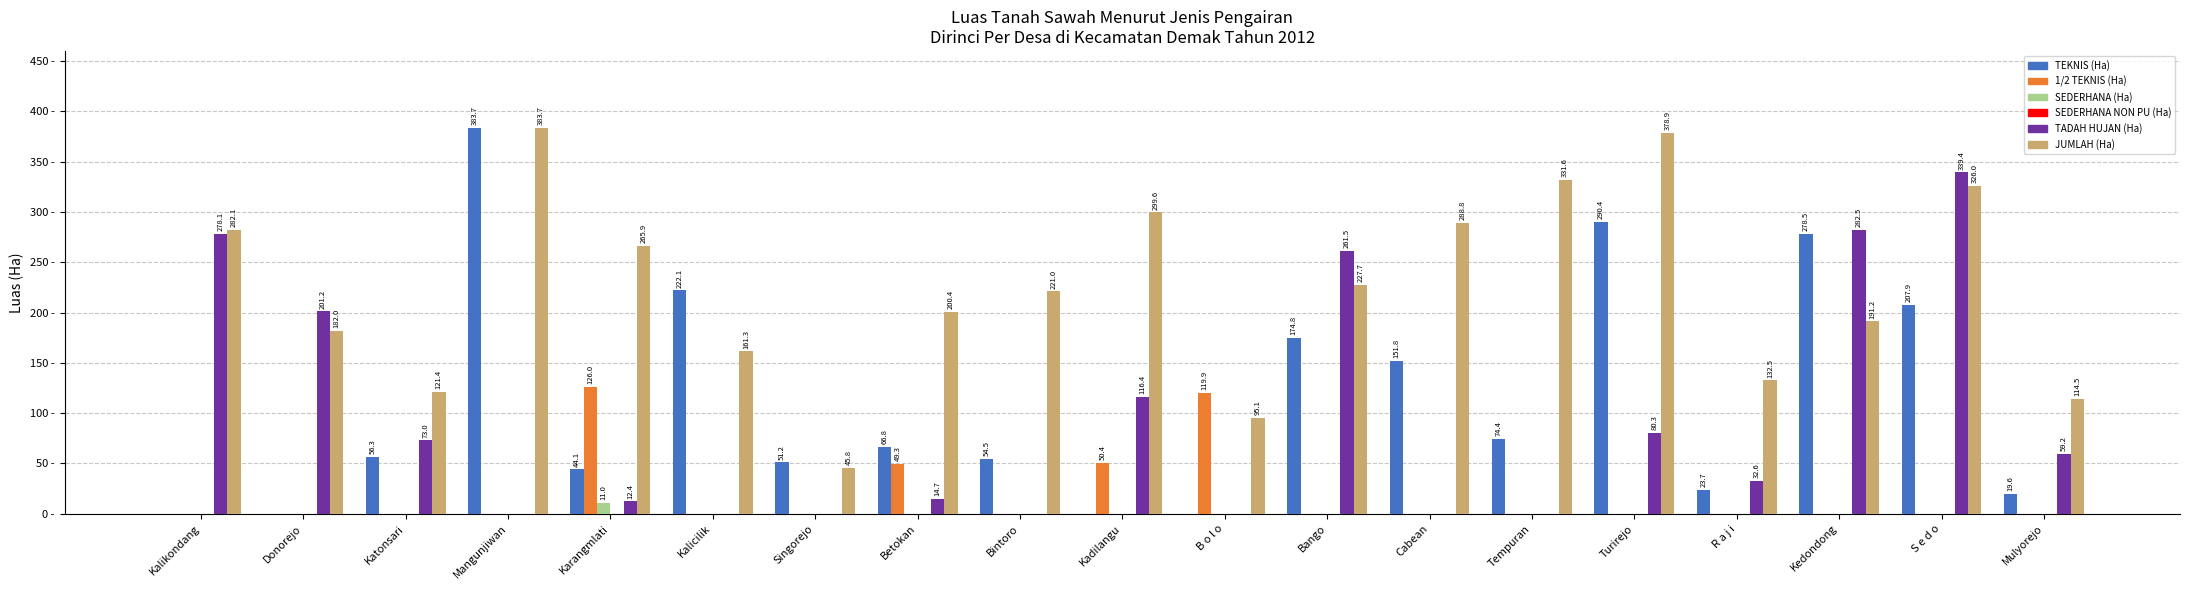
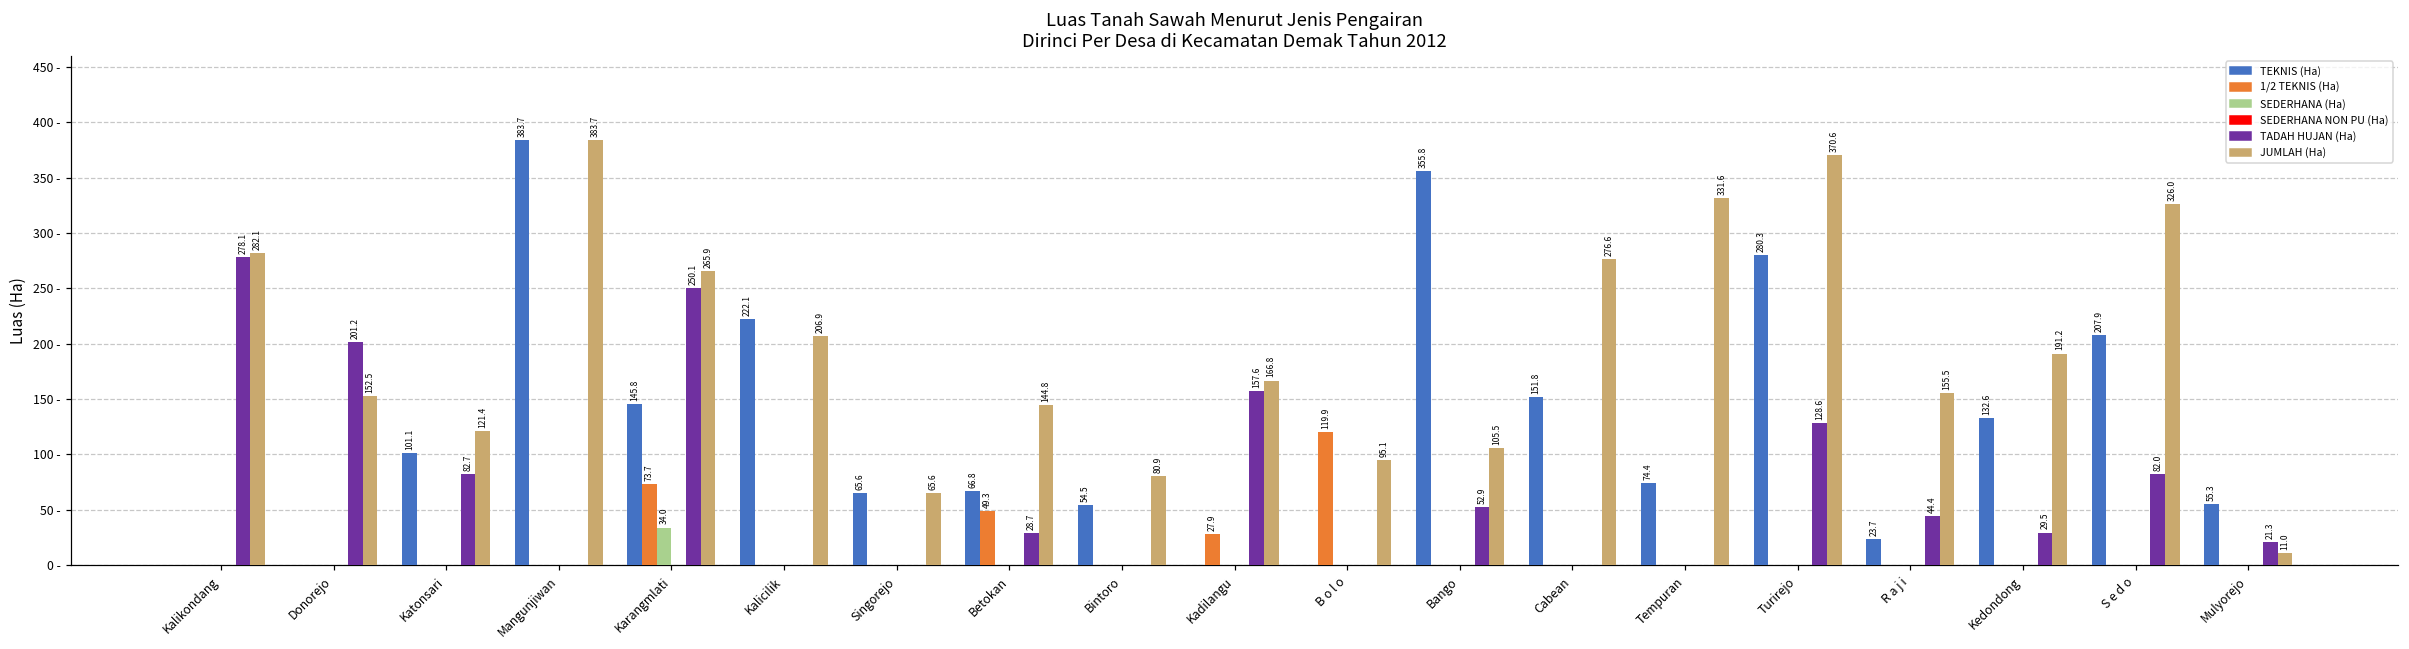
  {
    "TEKNIS (Ha)": {
-     "Katonsari": "56.3",
+     "Katonsari": "101.1",
      "Mangunjiwan": "383.7",
-     "Karangmlati": "44.1",
+     "Karangmlati": "145.8",
      "Kalicilik": "222.1",
-     "Singorejo": "51.2",
+     "Singorejo": "65.6",
      "Betokan": "66.8",
      "Bintoro": "54.5",
-     "Bango": "174.8",
+     "Bango": "355.8",
      "Cabean": "151.8",
      "Tempuran": "74.4",
-     "Turirejo": "290.4",
+     "Turirejo": "280.3",
      "R a j i": "23.7",
-     "Kedondong": "278.5",
+     "Kedondong": "132.6",
      "S e d o": "207.9",
-     "Mulyorejo": "19.6"
+     "Mulyorejo": "55.3"
    },
    "1/2 TEKNIS (Ha)": {
-     "Karangmlati": "126.0",
+     "Karangmlati": "73.7",
      "Betokan": "49.3",
-     "Kadilangu": "50.4",
+     "Kadilangu": "27.9",
      "B o l o": "119.9"
    },
    "SEDERHANA (Ha)": {
-     "Karangmlati": "11.0"
+     "Karangmlati": "34.0"
    },
    "SEDERHANA NON PU (Ha)": {
      "Kalikondang": "0 -",
      "Donorejo": "0 -",
      "Katonsari": "0 -",
      "Mangunjiwan": "0 -",
      "Karangmlati": "0 -",
      "Kalicilik": "0 -",
      "Singorejo": "0 -",
      "Betokan": "0 -",
      "Bintoro": "0 -",
      "Kadilangu": "0 -",
      "B o l o": "0 -",
      "Bango": "0 -",
      "Cabean": "0 -",
      "Tempuran": "0 -",
      "Turirejo": "0 -",
      "R a j i": "0 -",
      "Kedondong": "0 -",
      "S e d o": "0 -",
      "Mulyorejo": "0 -"
    },
    "TADAH HUJAN (Ha)": {
      "Kalikondang": "278.1",
      "Donorejo": "201.2",
-     "Katonsari": "73.0",
-     "Karangmlati": "12.4",
-     "Betokan": "14.7",
-     "Kadilangu": "116.4",
-     "Bango": "261.5",
-     "Turirejo": "80.3",
-     "R a j i": "32.6",
-     "Kedondong": "282.5",
-     "S e d o": "339.4",
-     "Mulyorejo": "59.2"
+     "Katonsari": "82.7",
+     "Karangmlati": "250.1",
+     "Betokan": "28.7",
+     "Kadilangu": "157.6",
+     "Bango": "52.9",
+     "Turirejo": "128.6",
+     "R a j i": "44.4",
+     "Kedondong": "29.5",
+     "S e d o": "82.0",
+     "Mulyorejo": "21.3"
    },
    "JUMLAH (Ha)": {
      "Kalikondang": "282.1",
-     "Donorejo": "182.0",
+     "Donorejo": "152.5",
      "Katonsari": "121.4",
      "Mangunjiwan": "383.7",
      "Karangmlati": "265.9",
-     "Kalicilik": "161.3",
-     "Singorejo": "45.8",
-     "Betokan": "200.4",
-     "Bintoro": "221.0",
-     "Kadilangu": "299.6",
+     "Kalicilik": "206.9",
+     "Singorejo": "65.6",
+     "Betokan": "144.8",
+     "Bintoro": "80.9",
+     "Kadilangu": "166.8",
      "B o l o": "95.1",
-     "Bango": "227.7",
-     "Cabean": "288.8",
+     "Bango": "105.5",
+     "Cabean": "276.6",
      "Tempuran": "331.6",
-     "Turirejo": "378.9",
-     "R a j i": "132.5",
+     "Turirejo": "370.6",
+     "R a j i": "155.5",
      "Kedondong": "191.2",
      "S e d o": "326.0",
-     "Mulyorejo": "114.5"
+     "Mulyorejo": "11.0"
    }
  }
